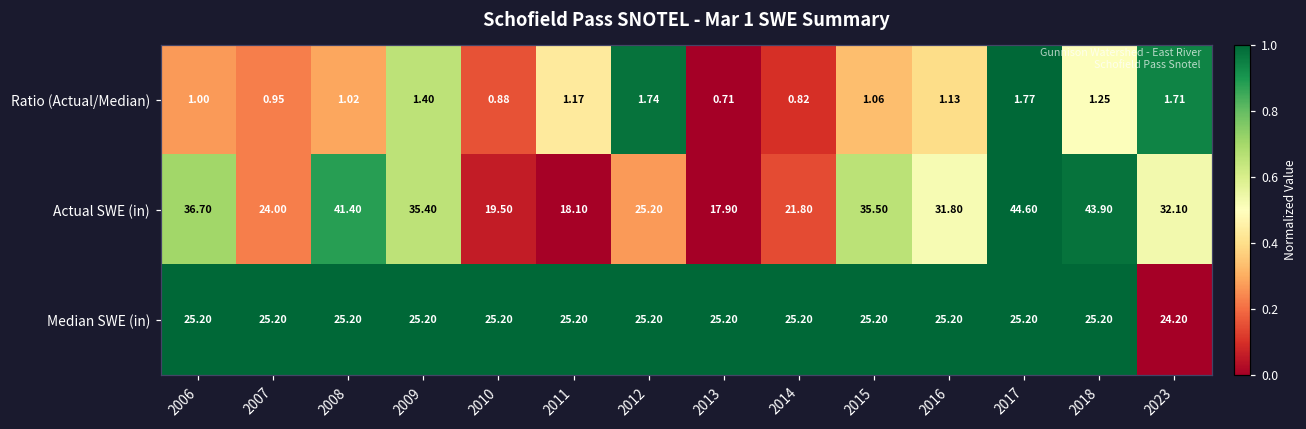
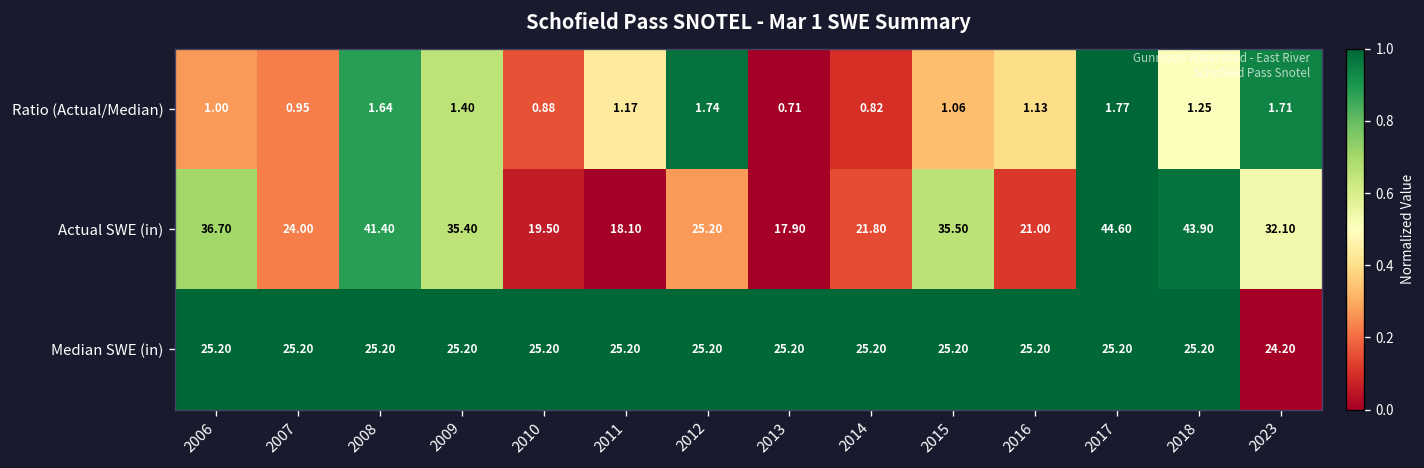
  {
    "Ratio (Actual/Median)": {
      "2006": 1.00,
      "2007": 0.95,
-     "2008": 1.02,
+     "2008": 1.64,
      "2009": 1.40,
      "2010": 0.88,
      "2011": 1.17,
      "2012": 1.74,
      "2013": 0.71,
      "2014": 0.82,
      "2015": 1.06,
      "2016": 1.13,
      "2017": 1.77,
      "2023": 1.71
    },
    "Actual SWE (in)": {
      "2006": 36.70,
      "2007": 24.00,
      "2008": 41.40,
      "2009": 35.40,
      "2010": 19.50,
      "2011": 18.10,
      "2012": 25.20,
      "2013": 17.90,
      "2014": 21.80,
      "2015": 35.50,
-     "2016": 31.80,
+     "2016": 21.00,
      "2017": 44.60,
      "2018": 43.90,
      "2023": 32.10
    },
    "Median SWE (in)": {
      "2006": 25.20,
      "2007": 25.20,
      "2008": 25.20,
      "2009": 25.20,
      "2010": 25.20,
      "2011": 25.20,
      "2012": 25.20,
      "2013": 25.20,
      "2014": 25.20,
      "2015": 25.20,
      "2016": 25.20,
      "2017": 25.20,
      "2018": 25.20,
      "2023": 24.20
    }
  }
